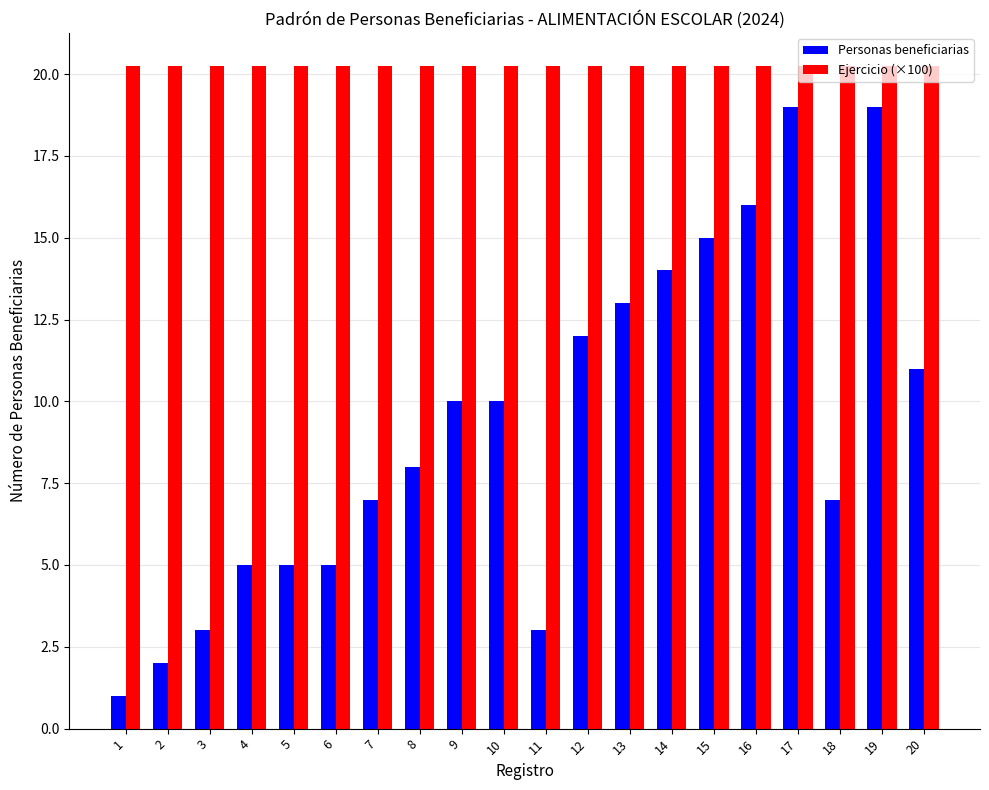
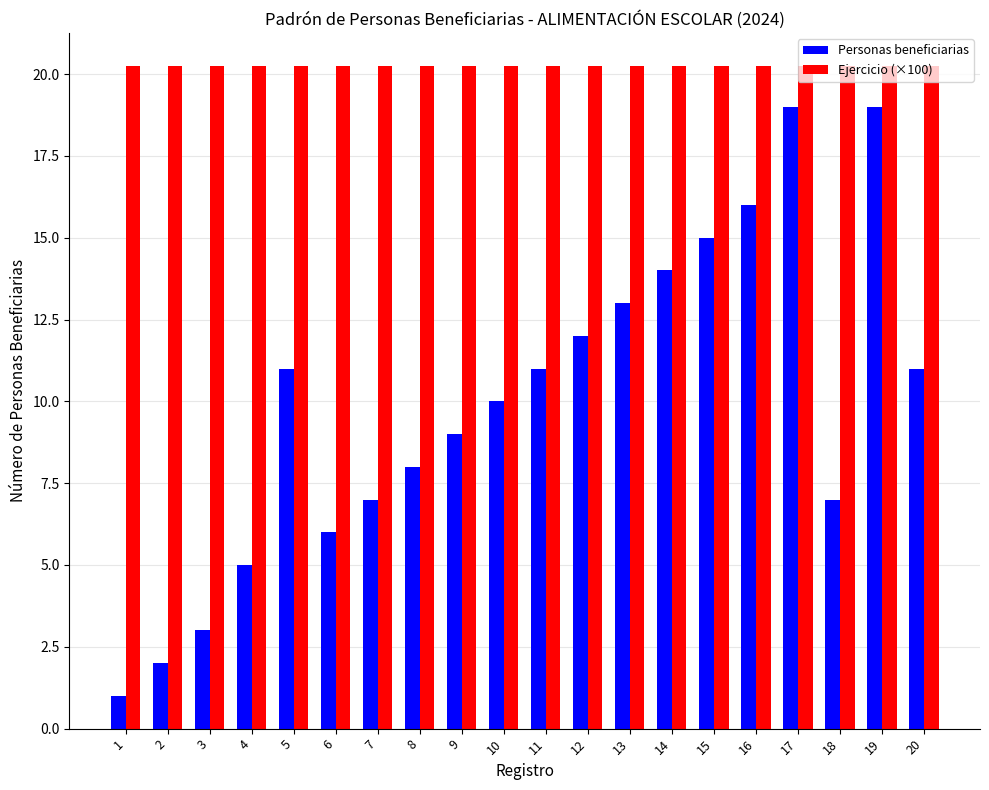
  {
    "Personas beneficiarias": {
      "1": 1,
      "2": 2,
      "3": 3,
      "4": 5,
-     "5": 5,
-     "6": 5,
+     "5": 11,
+     "6": 6,
      "7": 7,
      "8": 8,
-     "9": 10,
+     "9": 9,
      "10": 10,
-     "11": 3,
+     "11": 11,
      "12": 12,
      "13": 13,
      "14": 14,
      "15": 15,
      "16": 16,
      "17": 19,
      "18": 7,
      "19": 19,
      "20": 11
    },
    "Ejercicio (×100)": {
      "1": 20.2,
      "2": 20.2,
      "3": 20.2,
      "4": 20.2,
      "5": 20.2,
      "6": 20.2,
      "7": 20.2,
      "8": 20.2,
      "9": 20.2,
      "10": 20.2,
      "11": 20.2,
      "12": 20.2,
      "13": 20.2,
      "14": 20.2,
      "15": 20.2,
      "16": 20.2
    }
  }
